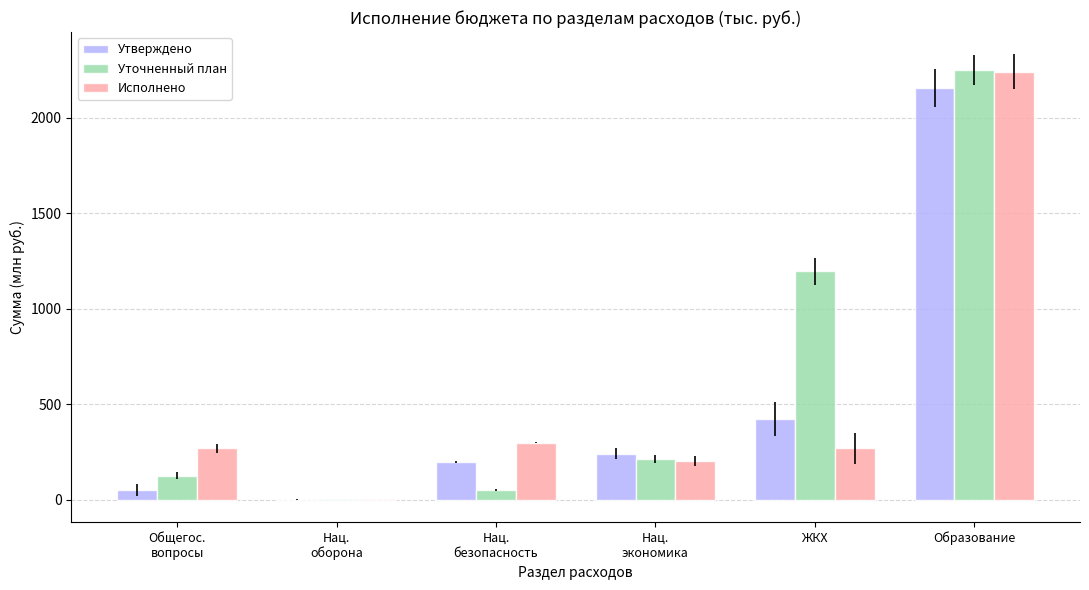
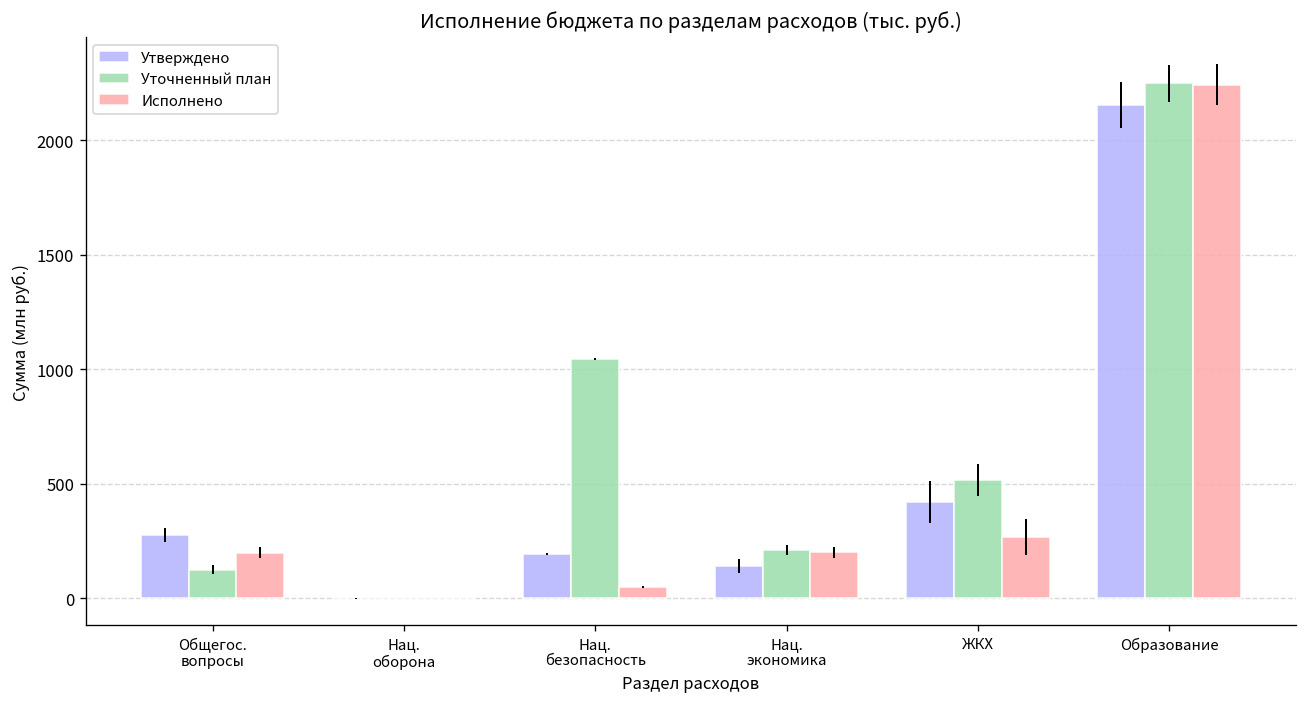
  {
    "Утверждено": {
-     "Общегос. вопросы": 50,
+     "Общегос. вопросы": 280,
      "Нац. оборона": 0,
      "Нац. безопасность": 190,
-     "Нац. экономика": 240,
+     "Нац. экономика": 140,
      "ЖКХ": 420,
      "Образование": 2150
    },
    "Уточненный план": {
      "Общегос. вопросы": 130,
-     "Нац. безопасность": 50,
+     "Нац. безопасность": 1040,
      "Нац. экономика": 210,
-     "ЖКХ": 1190,
+     "ЖКХ": 510,
      "Образование": 2250
    },
    "Исполнено": {
-     "Общегос. вопросы": 270,
-     "Нац. безопасность": 300,
+     "Общегос. вопросы": 200,
+     "Нац. безопасность": 50,
      "Нац. экономика": 200,
      "ЖКХ": 270,
      "Образование": 2240
    }
  }
